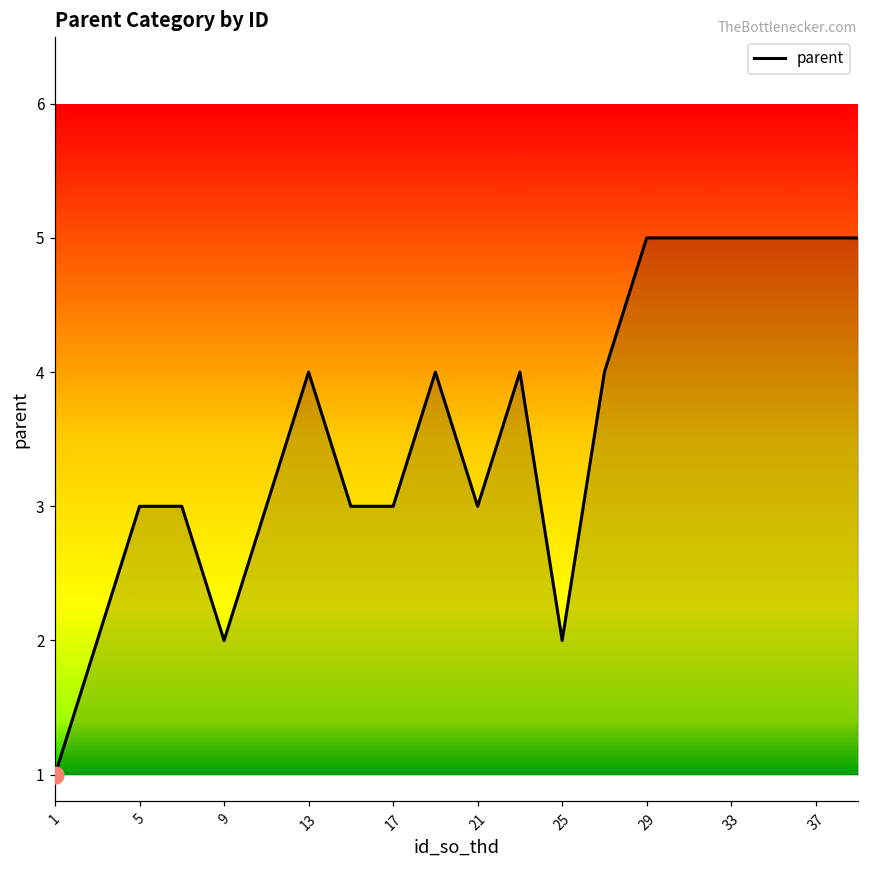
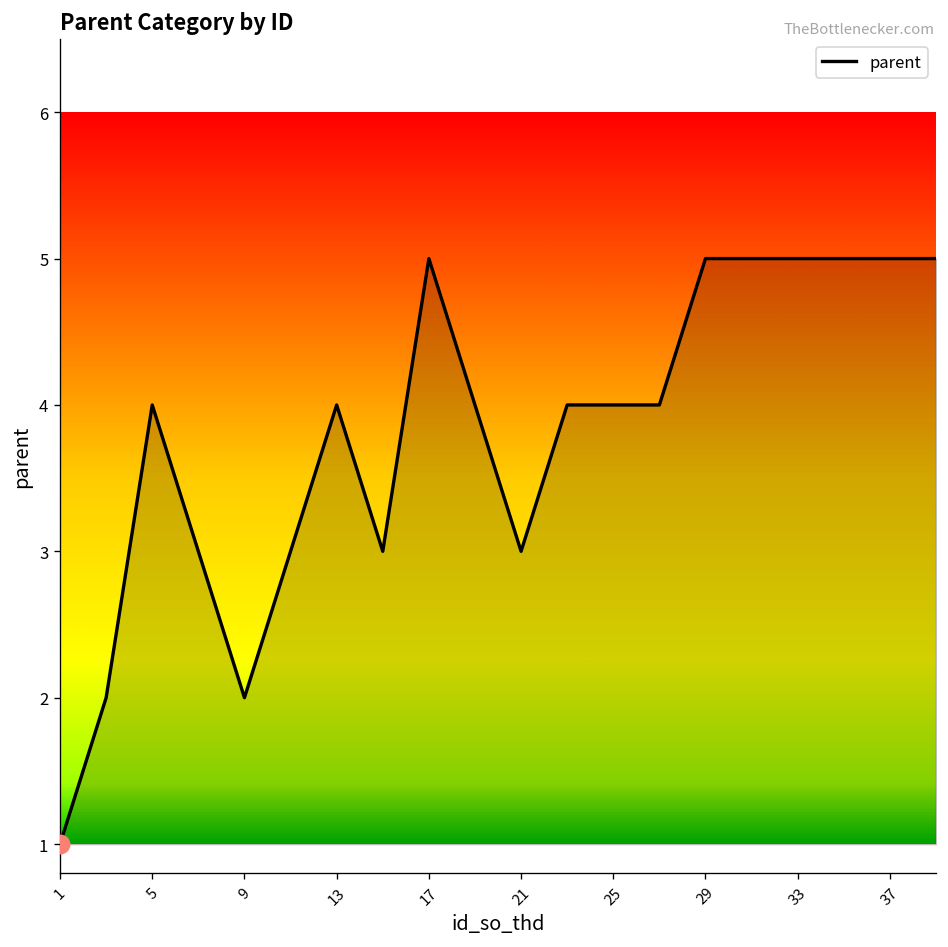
  {
    "parent": {
-     "5": 3,
+     "5": 4,
      "9": 2,
      "13": 4,
-     "17": 3,
+     "17": 5,
      "21": 3,
-     "25": 2,
+     "25": 4,
      "29": 5,
      "33": 5,
      "37": 5
    }
  }
